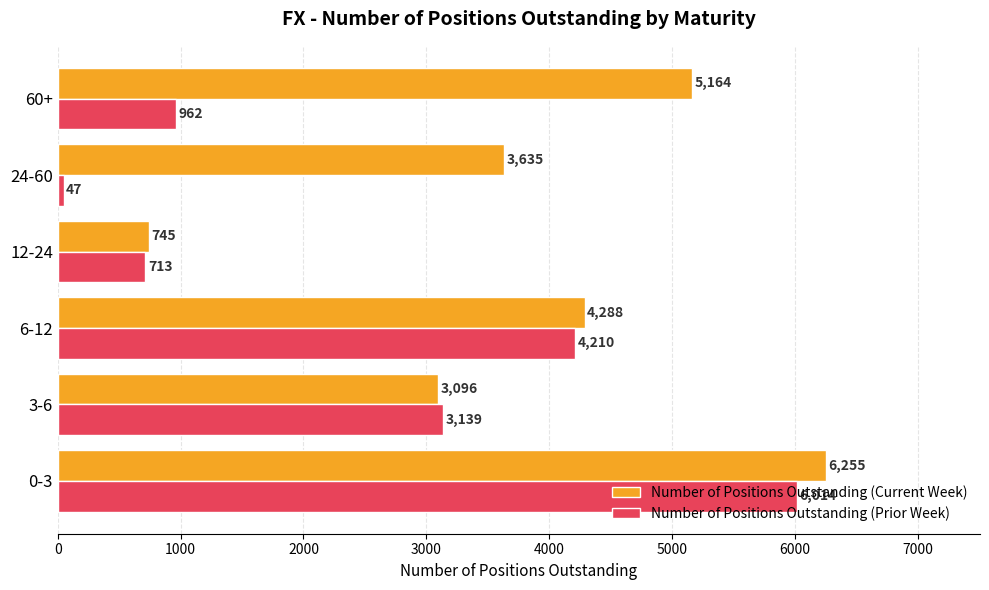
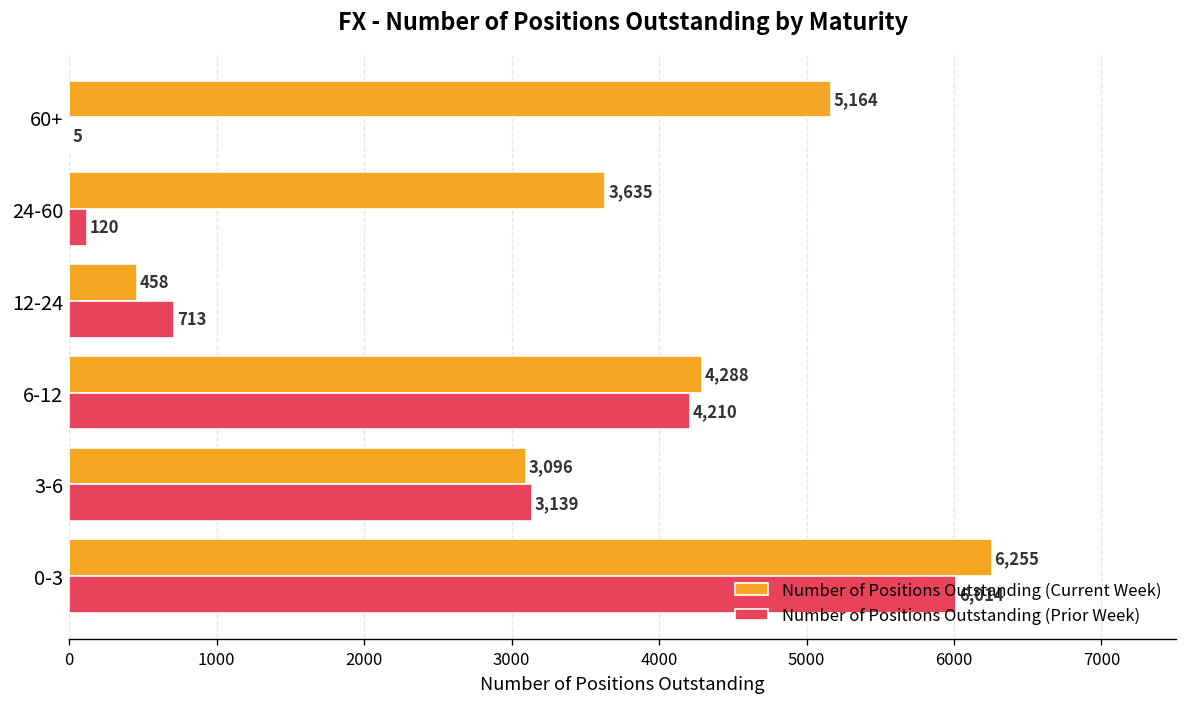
  {
    "Number of Positions Outstanding (Current Week)": {
      "60+": "5,164",
      "24-60": "3,635",
-     "12-24": "745",
+     "12-24": "458",
      "6-12": "4,288",
      "3-6": "3,096",
      "0-3": "6,255"
    },
    "Number of Positions Outstanding (Prior Week)": {
-     "60+": "962",
-     "24-60": "47",
+     "60+": "5",
+     "24-60": "120",
      "12-24": "713",
      "6-12": "4,210",
      "3-6": "3,139",
      "0-3": "6,014"
    }
  }
